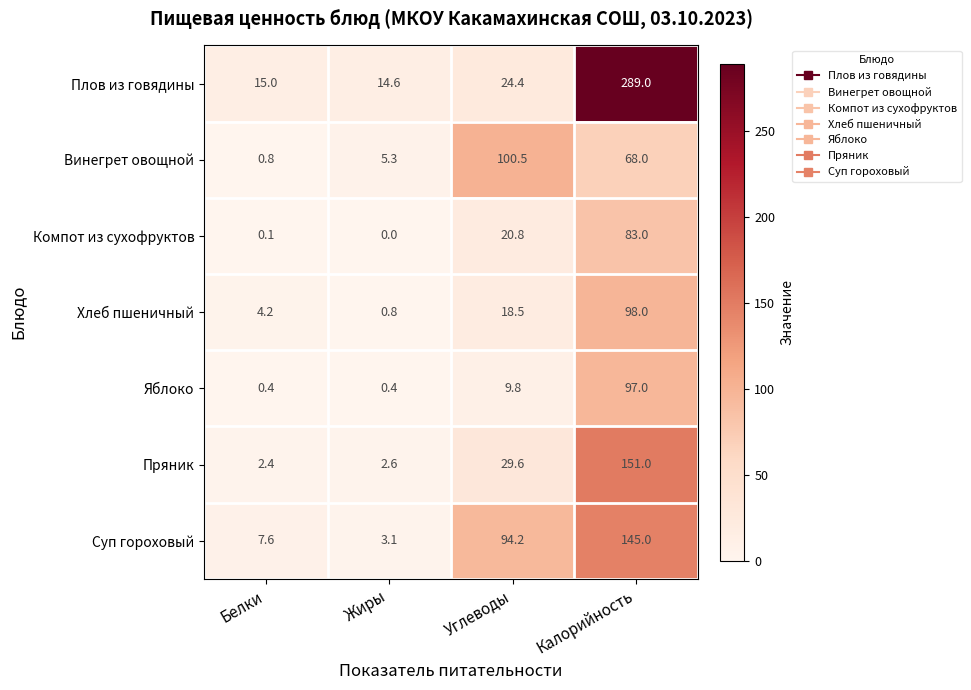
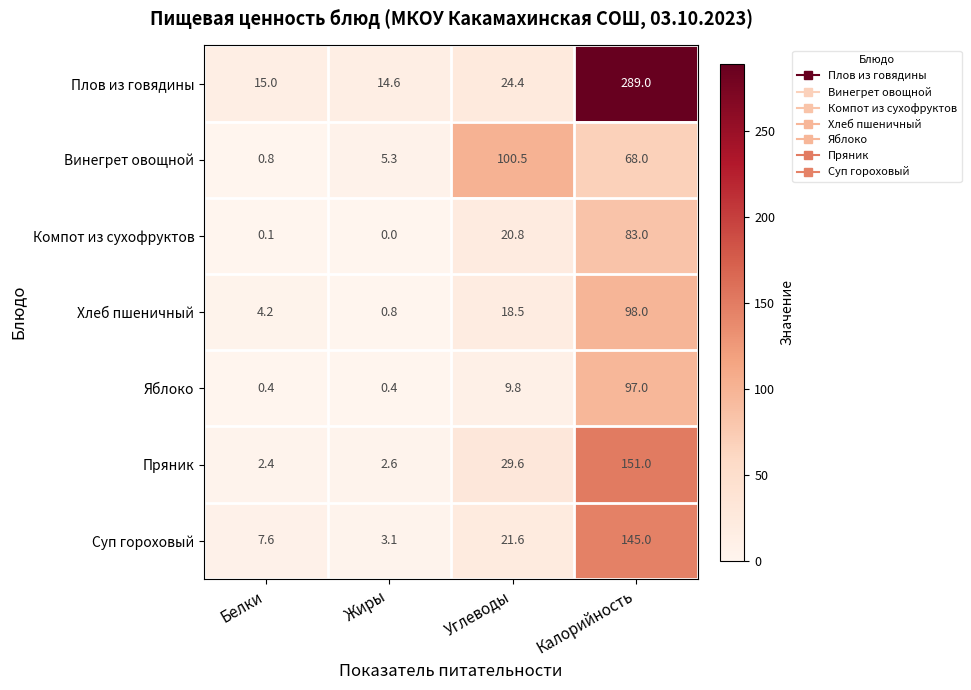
  {
    "Плов из говядины": {
      "Белки": 15.0,
      "Жиры": 14.6,
      "Углеводы": 24.4,
      "Калорийность": 289.0
    },
    "Винегрет овощной": {
      "Белки": 0.8,
      "Жиры": 5.3,
      "Углеводы": 100.5,
      "Калорийность": 68.0
    },
    "Компот из сухофруктов": {
      "Белки": 0.1,
      "Жиры": 0.0,
      "Углеводы": 20.8,
      "Калорийность": 83.0
    },
    "Хлеб пшеничный": {
      "Белки": 4.2,
      "Жиры": 0.8,
      "Углеводы": 18.5,
      "Калорийность": 98.0
    },
    "Яблоко": {
      "Белки": 0.4,
      "Жиры": 0.4,
      "Углеводы": 9.8,
      "Калорийность": 97.0
    },
    "Пряник": {
      "Белки": 2.4,
      "Жиры": 2.6,
      "Углеводы": 29.6,
      "Калорийность": 151.0
    },
    "Суп гороховый": {
      "Белки": 7.6,
      "Жиры": 3.1,
-     "Углеводы": 94.2,
+     "Углеводы": 21.6,
      "Калорийность": 145.0
    }
  }
